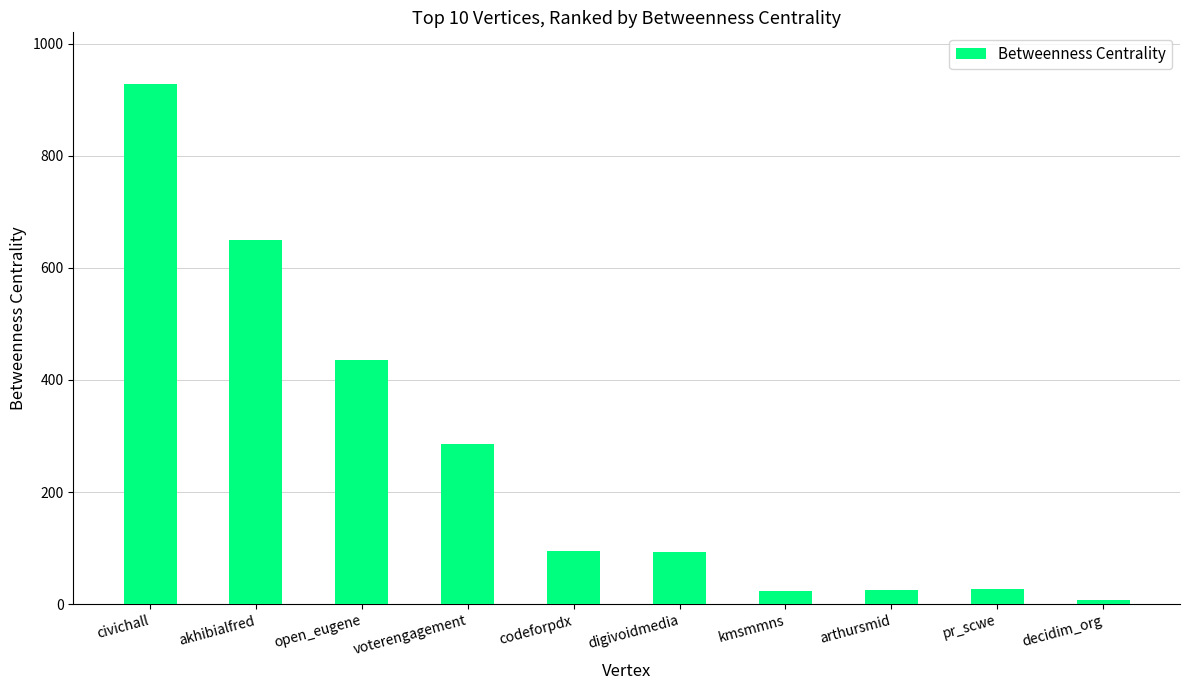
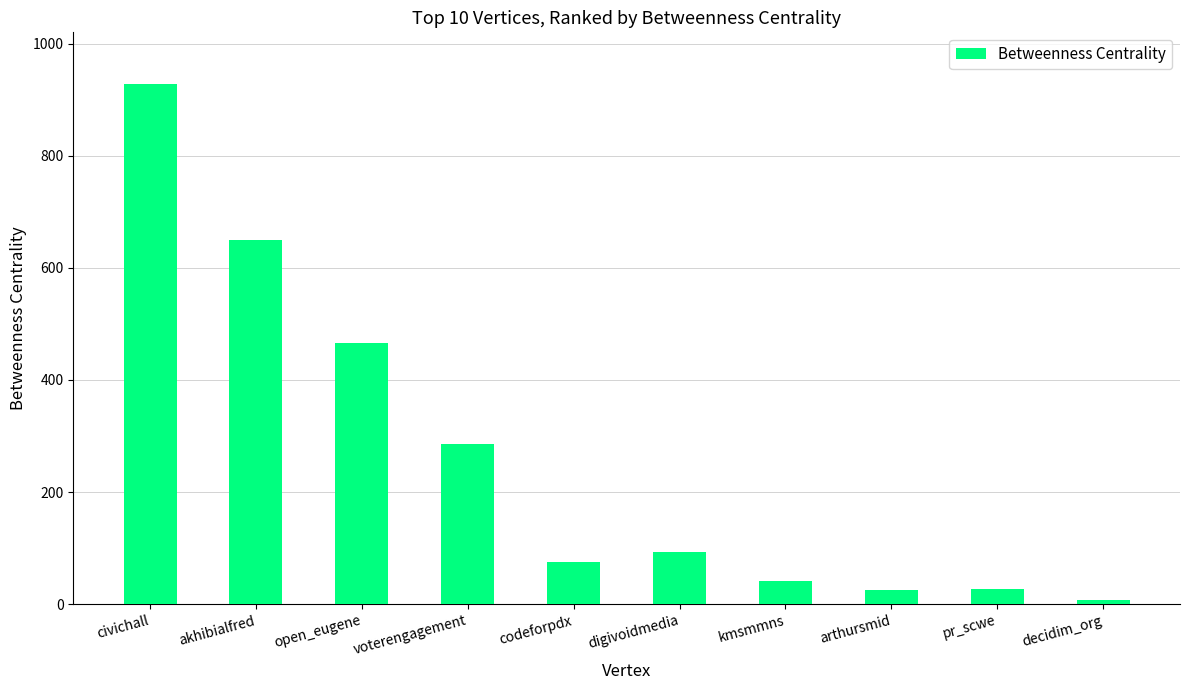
  {
    "civichall": 930,
    "akhibialfred": 650,
-   "open_eugene": 440,
+   "open_eugene": 470,
    "voterengagement": 280,
-   "codeforpdx": 100,
+   "codeforpdx": 80,
    "digivoidmedia": 90,
-   "kmsmmns": 20,
+   "kmsmmns": 40,
    "arthursmid": 30,
    "pr_scwe": 30,
    "decidim_org": 10
  }
